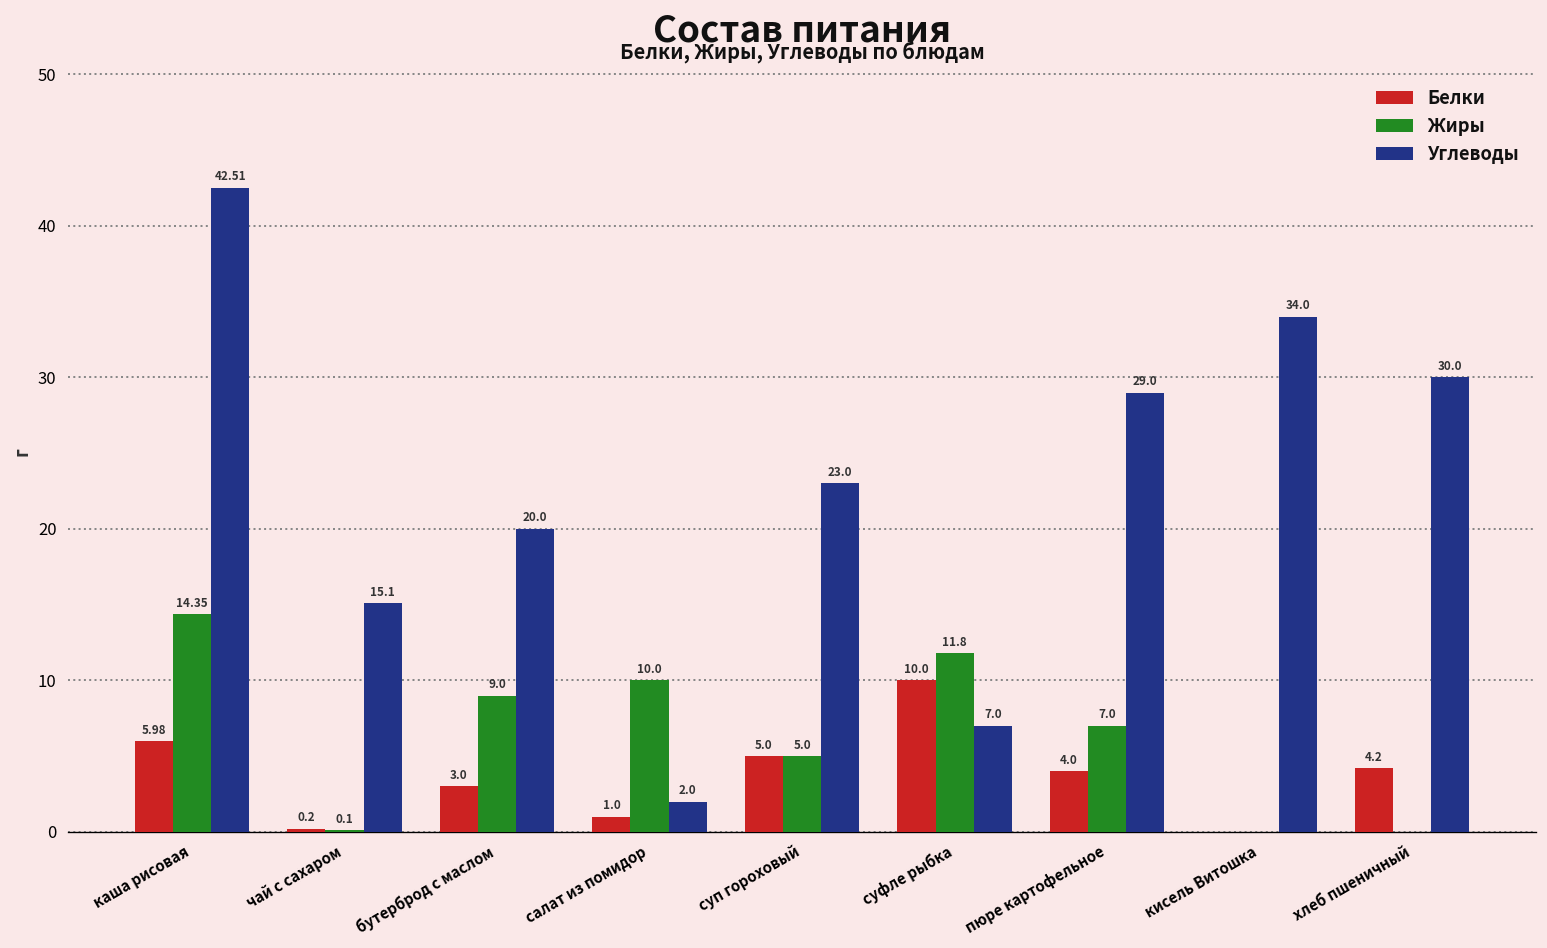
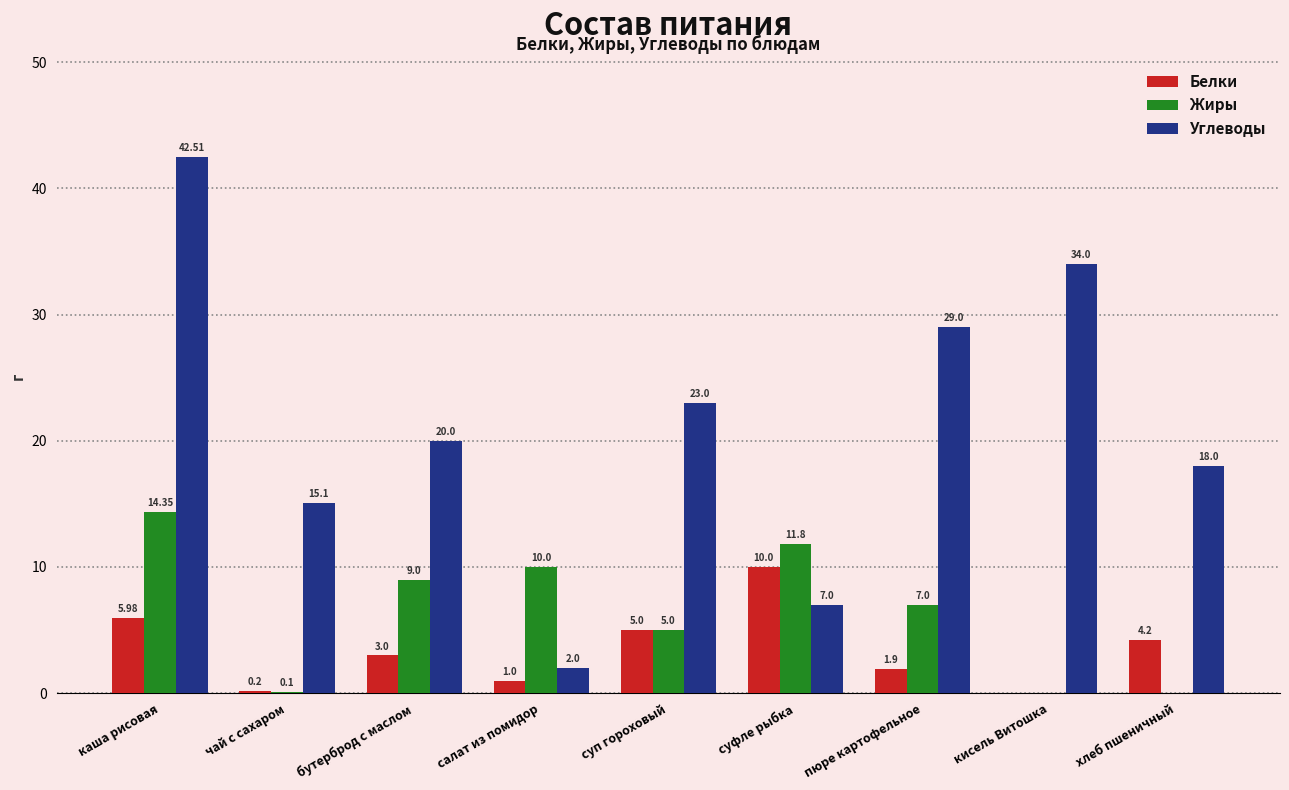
  {
    "Белки": {
      "каша рисовая": 5.98,
      "чай с сахаром": 0.2,
      "бутерброд с маслом": 3.0,
      "салат из помидор": 1.0,
      "суп гороховый": 5.0,
      "суфле рыбка": 10.0,
-     "пюре картофельное": 4.0,
+     "пюре картофельное": 1.9,
      "хлеб пшеничный": 4.2
    },
    "Жиры": {
      "каша рисовая": 14.35,
      "чай с сахаром": 0.1,
      "бутерброд с маслом": 9.0,
      "салат из помидор": 10.0,
      "суп гороховый": 5.0,
      "суфле рыбка": 11.8,
      "пюре картофельное": 7.0
    },
    "Углеводы": {
      "каша рисовая": 42.51,
      "чай с сахаром": 15.1,
      "бутерброд с маслом": 20.0,
      "салат из помидор": 2.0,
      "суп гороховый": 23.0,
      "суфле рыбка": 7.0,
      "пюре картофельное": 29.0,
      "кисель Витошка": 34.0,
-     "хлеб пшеничный": 30.0
+     "хлеб пшеничный": 18.0
    }
  }
